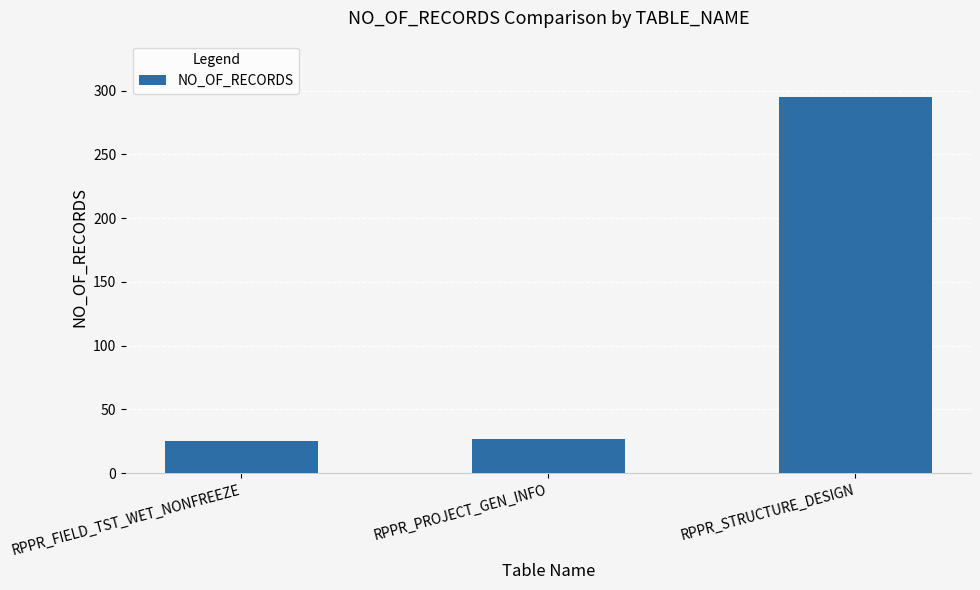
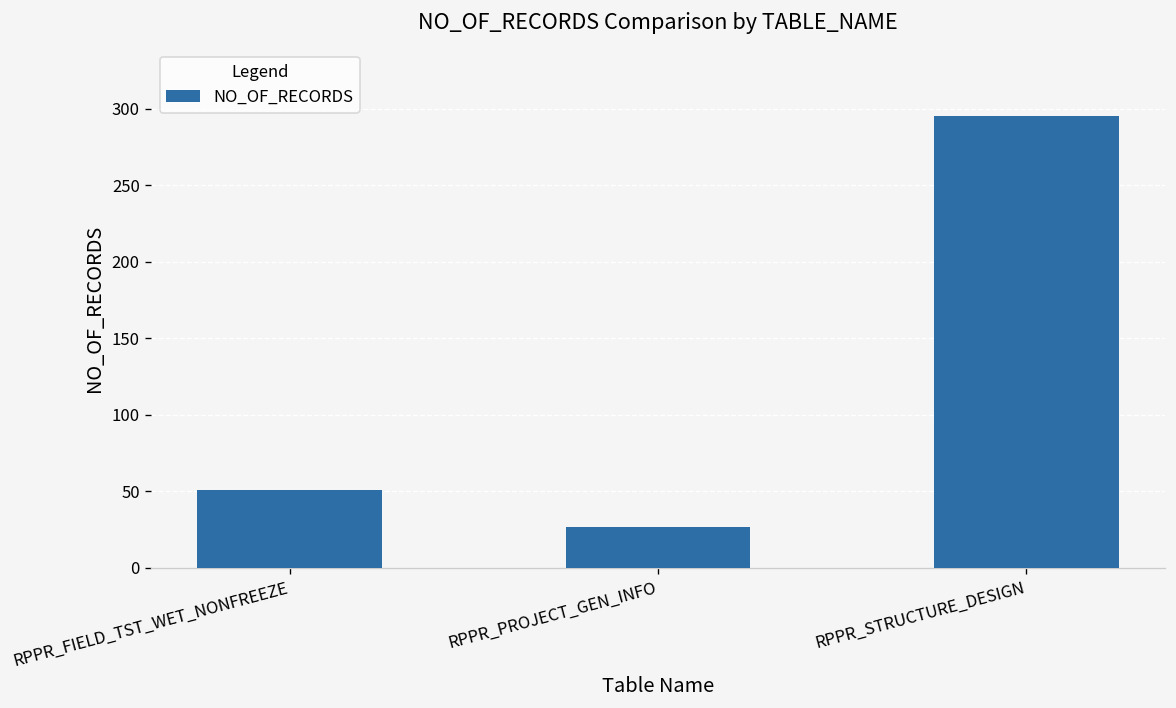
  {
-   "RPPR_FIELD_TST_WET_NONFREEZE": 25,
+   "RPPR_FIELD_TST_WET_NONFREEZE": 51,
    "RPPR_PROJECT_GEN_INFO": 27,
    "RPPR_STRUCTURE_DESIGN": 295
  }
